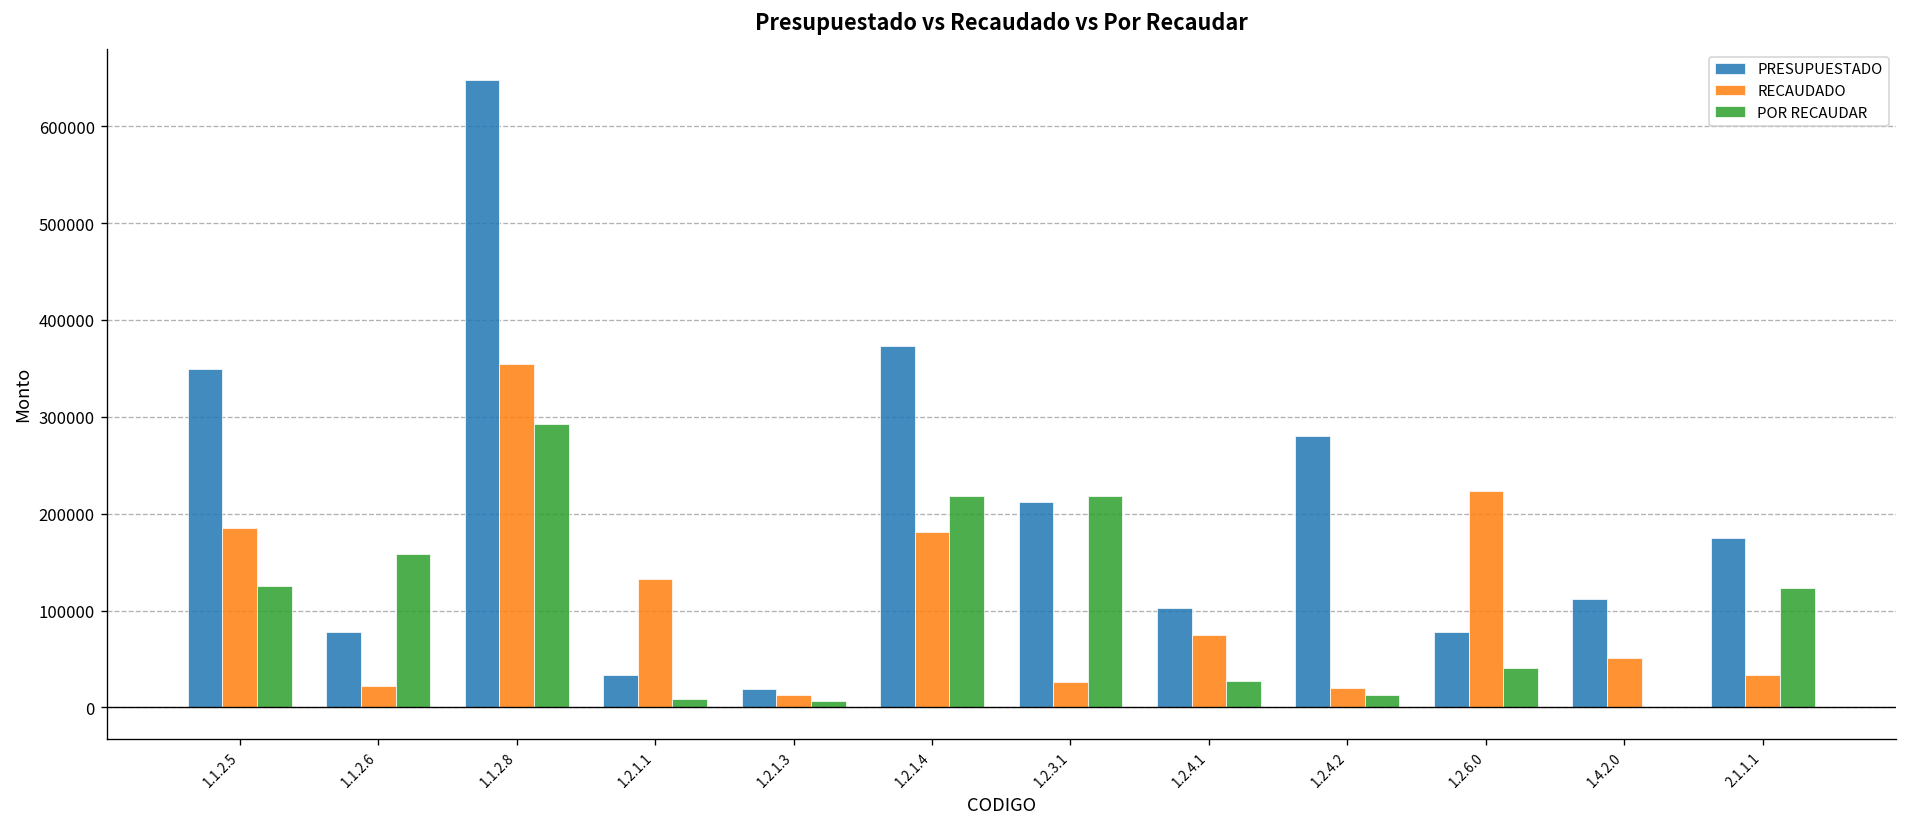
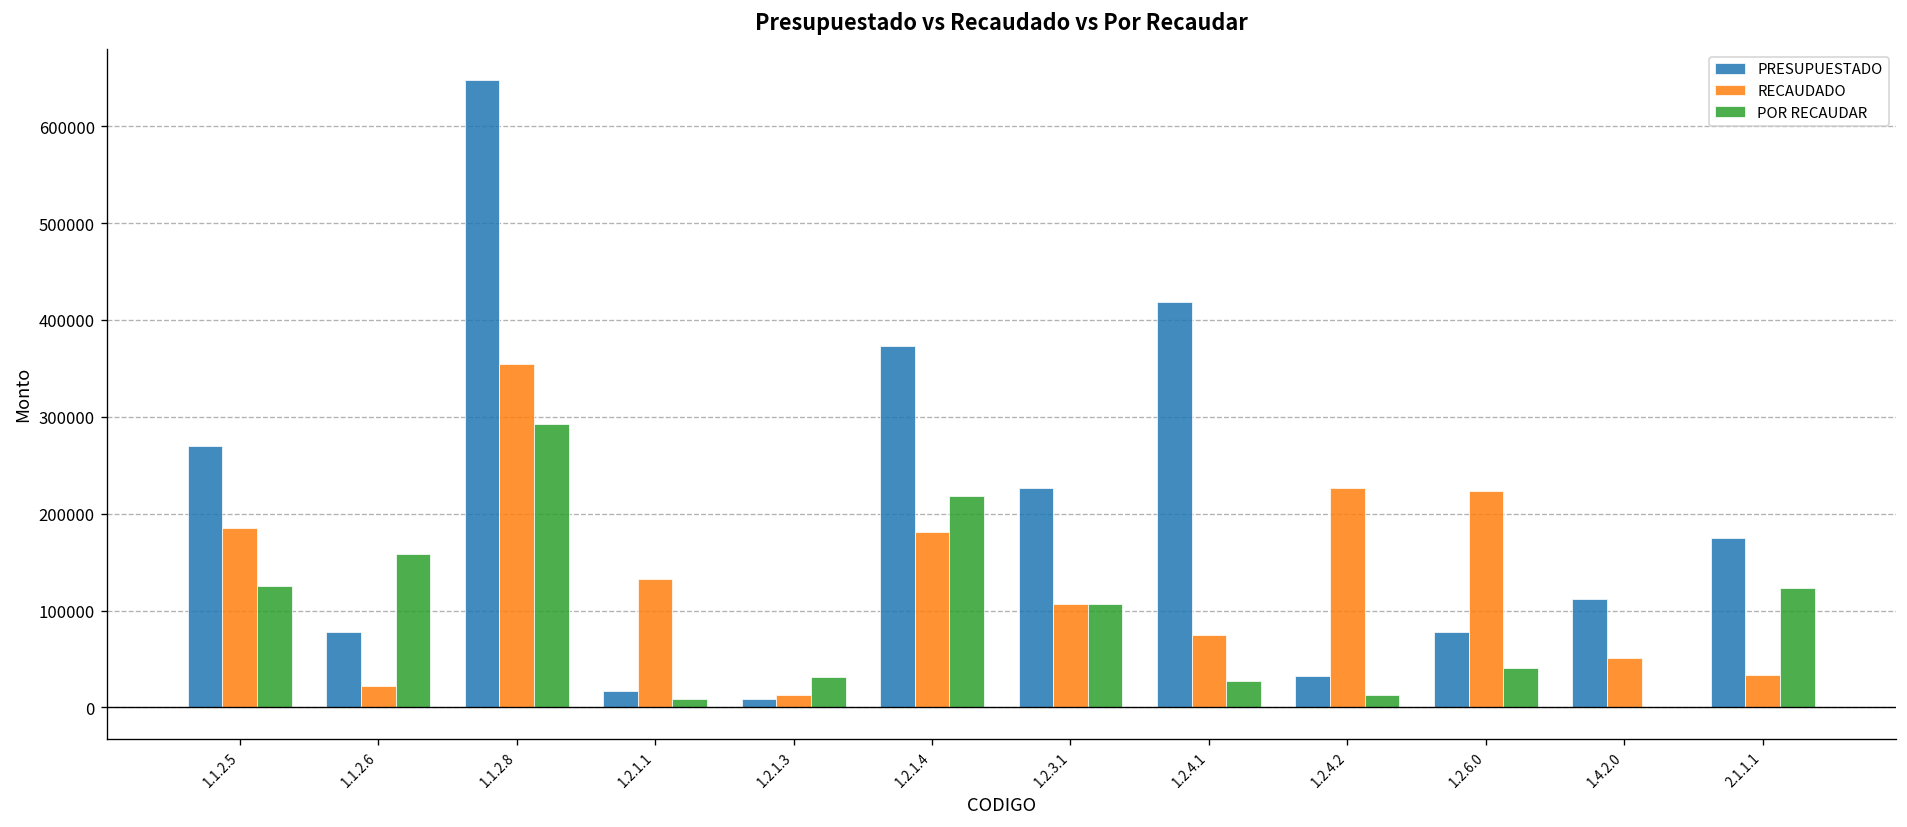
  {
    "PRESUPUESTADO": {
-     "1.1.2.5": 350000,
+     "1.1.2.5": 270000,
      "1.1.2.6": 80000,
      "1.1.2.8": 650000,
-     "1.2.1.1": 30000,
-     "1.2.1.3": 20000,
+     "1.2.1.1": 20000,
+     "1.2.1.3": 10000,
      "1.2.1.4": 370000,
-     "1.2.3.1": 210000,
-     "1.2.4.1": 100000,
-     "1.2.4.2": 280000,
+     "1.2.3.1": 230000,
+     "1.2.4.1": 420000,
+     "1.2.4.2": 30000,
      "1.2.6.0": 80000,
      "1.4.2.0": 110000,
      "2.1.1.1": 180000
    },
    "RECAUDADO": {
      "1.1.2.5": 180000,
      "1.1.2.6": 20000,
      "1.1.2.8": 350000,
      "1.2.1.1": 130000,
      "1.2.1.3": 10000,
      "1.2.1.4": 180000,
-     "1.2.3.1": 30000,
+     "1.2.3.1": 110000,
      "1.2.4.1": 70000,
-     "1.2.4.2": 20000,
+     "1.2.4.2": 230000,
      "1.2.6.0": 220000,
      "1.4.2.0": 50000,
      "2.1.1.1": 30000
    },
    "POR RECAUDAR": {
      "1.1.2.5": 130000,
      "1.1.2.6": 160000,
      "1.1.2.8": 290000,
      "1.2.1.1": 10000,
-     "1.2.1.3": 10000,
+     "1.2.1.3": 30000,
      "1.2.1.4": 220000,
-     "1.2.3.1": 220000,
+     "1.2.3.1": 110000,
      "1.2.4.1": 30000,
      "1.2.4.2": 10000,
      "1.2.6.0": 40000,
      "2.1.1.1": 120000
    }
  }
